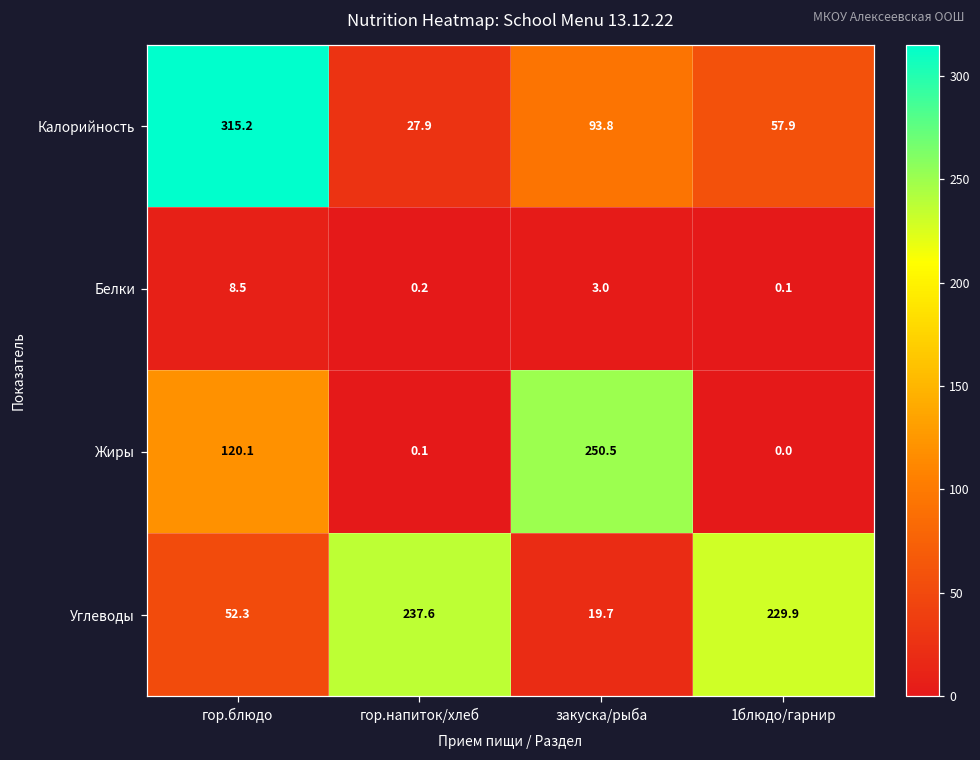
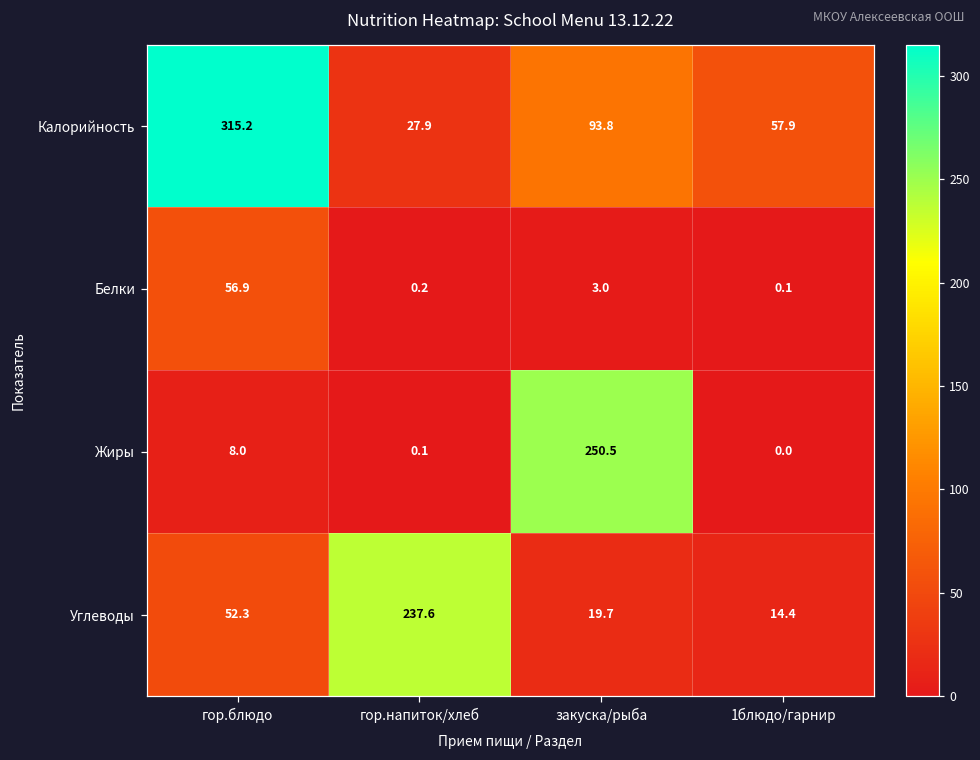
  {
    "Калорийность": {
      "гор.блюдо": 315.2,
      "гор.напиток/хлеб": 27.9,
      "закуска/рыба": 93.8,
      "1блюдо/гарнир": 57.9
    },
    "Белки": {
-     "гор.блюдо": 8.5,
+     "гор.блюдо": 56.9,
      "гор.напиток/хлеб": 0.2,
      "закуска/рыба": 3.0,
      "1блюдо/гарнир": 0.1
    },
    "Жиры": {
-     "гор.блюдо": 120.1,
+     "гор.блюдо": 8.0,
      "гор.напиток/хлеб": 0.1,
      "закуска/рыба": 250.5,
      "1блюдо/гарнир": 0.0
    },
    "Углеводы": {
      "гор.блюдо": 52.3,
      "гор.напиток/хлеб": 237.6,
      "закуска/рыба": 19.7,
-     "1блюдо/гарнир": 229.9
+     "1блюдо/гарнир": 14.4
    }
  }
